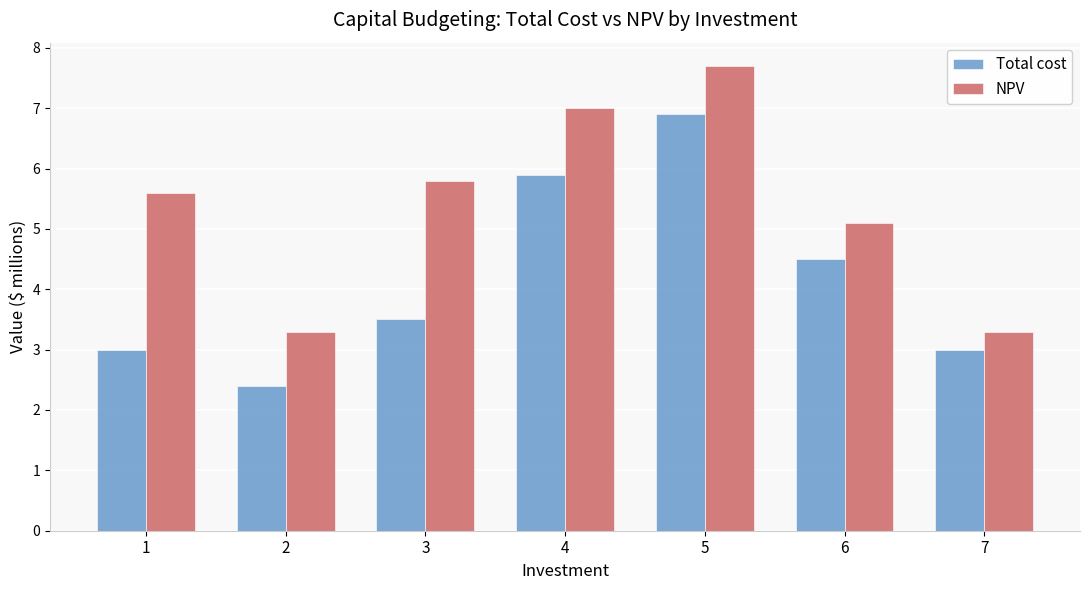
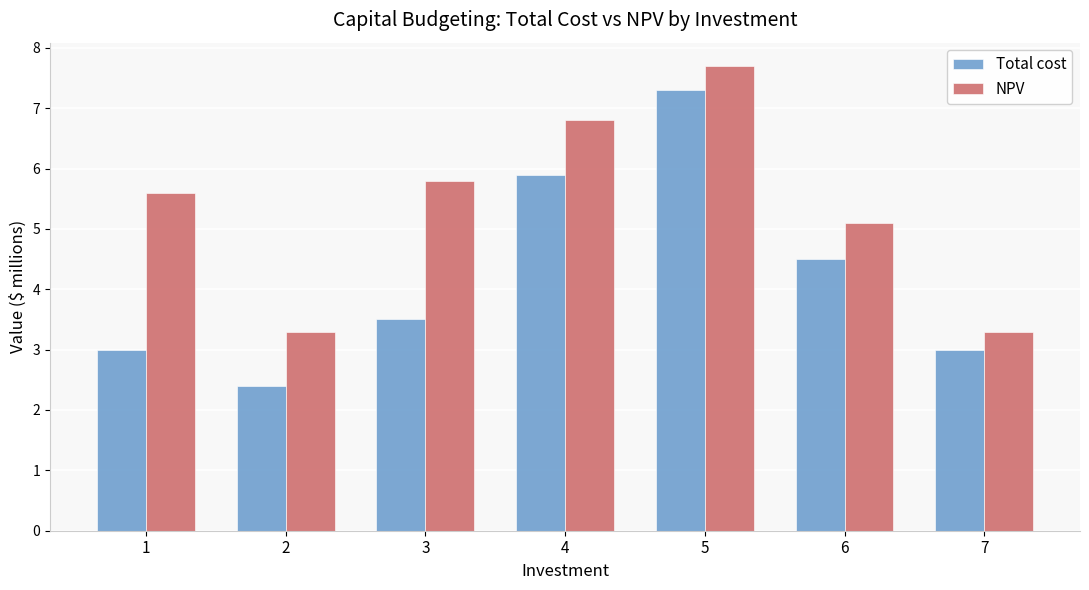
  {
    "Total cost": {
      "1": 3.0,
      "2": 2.4,
      "3": 3.5,
      "4": 5.9,
-     "5": 6.9,
+     "5": 7.3,
      "6": 4.5,
      "7": 3.0
    },
    "NPV": {
      "1": 5.6,
      "2": 3.3,
      "3": 5.8,
-     "4": 7.0,
+     "4": 6.8,
      "5": 7.7,
      "6": 5.1,
      "7": 3.3
    }
  }
